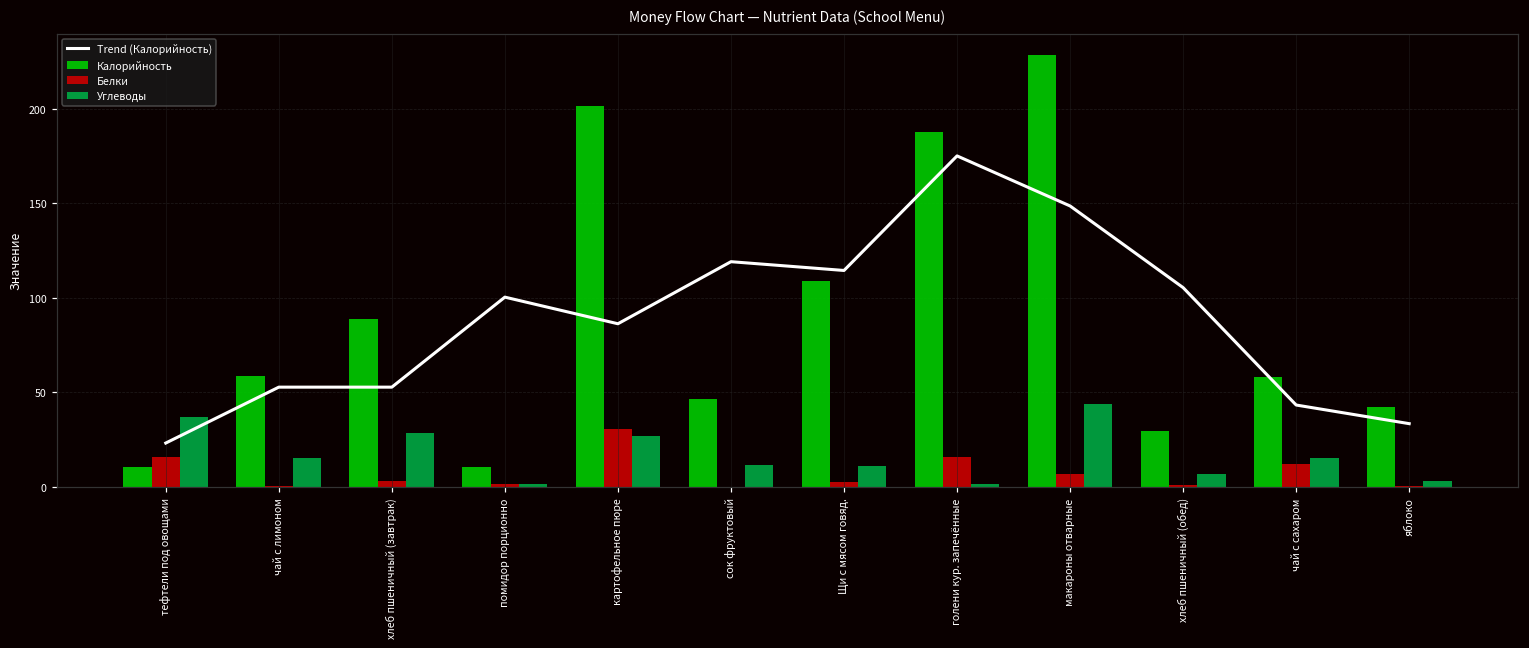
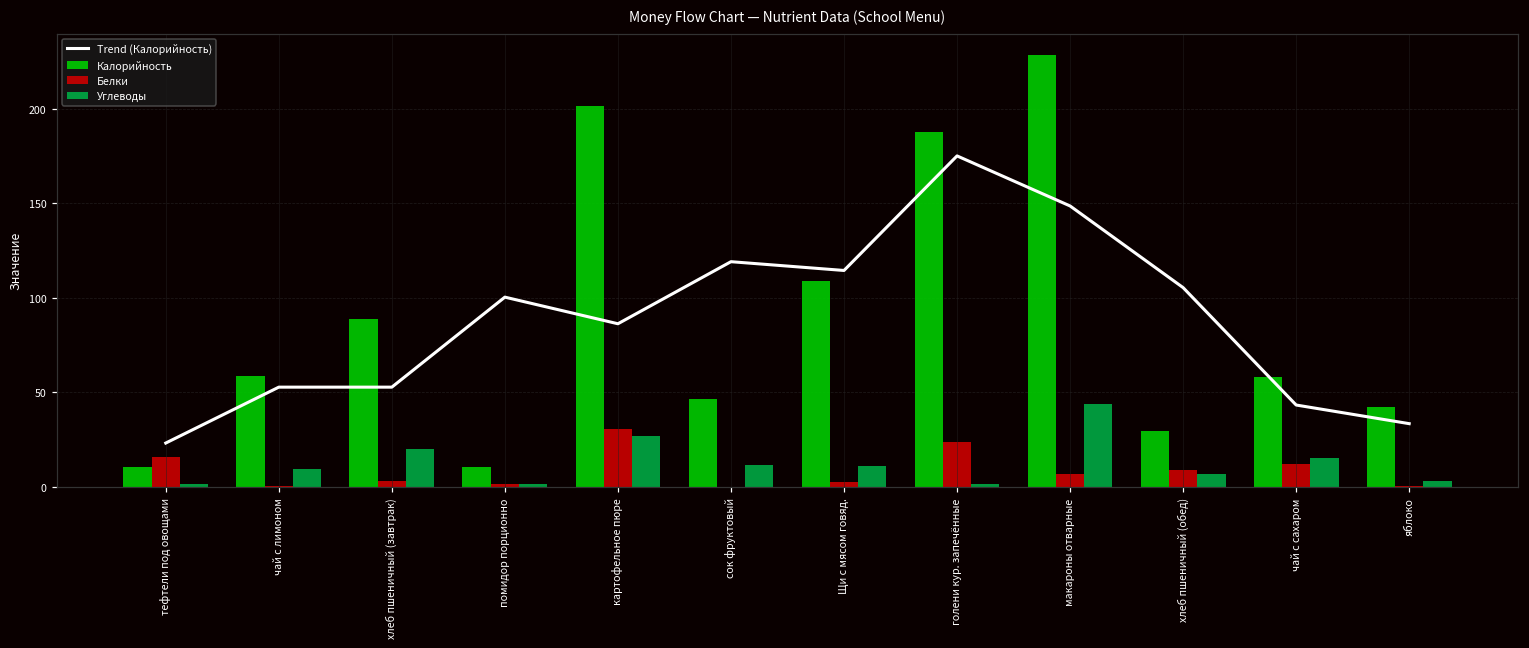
  {
    "Калорийность": {
      "тефтели под овощами": 11,
      "чай с лимоном": 59,
      "хлеб пшеничный (завтрак)": 89,
      "помидор порционно": 11,
      "картофельное пюре": 202,
      "сок фруктовый": 47,
      "Щи с мясом говяд.": 109,
      "голени кур. запечённые": 188,
      "макароны отварные": 229,
      "хлеб пшеничный (обед)": 30,
      "чай с сахаром": 58,
      "яблоко": 42
    },
    "Trend (Калорийность)": {
      "тефтели под овощами": 23,
      "чай с лимоном": 53,
      "хлеб пшеничный (завтрак)": 53,
      "помидор порционно": 100,
      "картофельное пюре": 86,
      "сок фруктовый": 119,
      "Щи с мясом говяд.": 114,
      "голени кур. запечённые": 175,
      "макароны отварные": 149,
      "хлеб пшеничный (обед)": 105,
      "чай с сахаром": 43,
      "яблоко": 33
    },
    "Белки": {
      "тефтели под овощами": 16,
      "хлеб пшеничный (завтрак)": 3,
      "картофельное пюре": 31,
      "сок фруктовый": 0,
      "Щи с мясом говяд.": 2,
-     "голени кур. запечённые": 15,
+     "голени кур. запечённые": 24,
      "макароны отварные": 7,
-     "хлеб пшеничный (обед)": 1,
+     "хлеб пшеничный (обед)": 9,
      "чай с сахаром": 12
    },
    "Углеводы": {
-     "тефтели под овощами": 37,
-     "чай с лимоном": 15,
-     "хлеб пшеничный (завтрак)": 28,
+     "тефтели под овощами": 1,
+     "чай с лимоном": 9,
+     "хлеб пшеничный (завтрак)": 20,
      "картофельное пюре": 27,
      "сок фруктовый": 12,
      "Щи с мясом говяд.": 11,
      "голени кур. запечённые": 2,
      "макароны отварные": 44,
      "хлеб пшеничный (обед)": 7,
      "чай с сахаром": 15,
      "яблоко": 3
    }
  }
